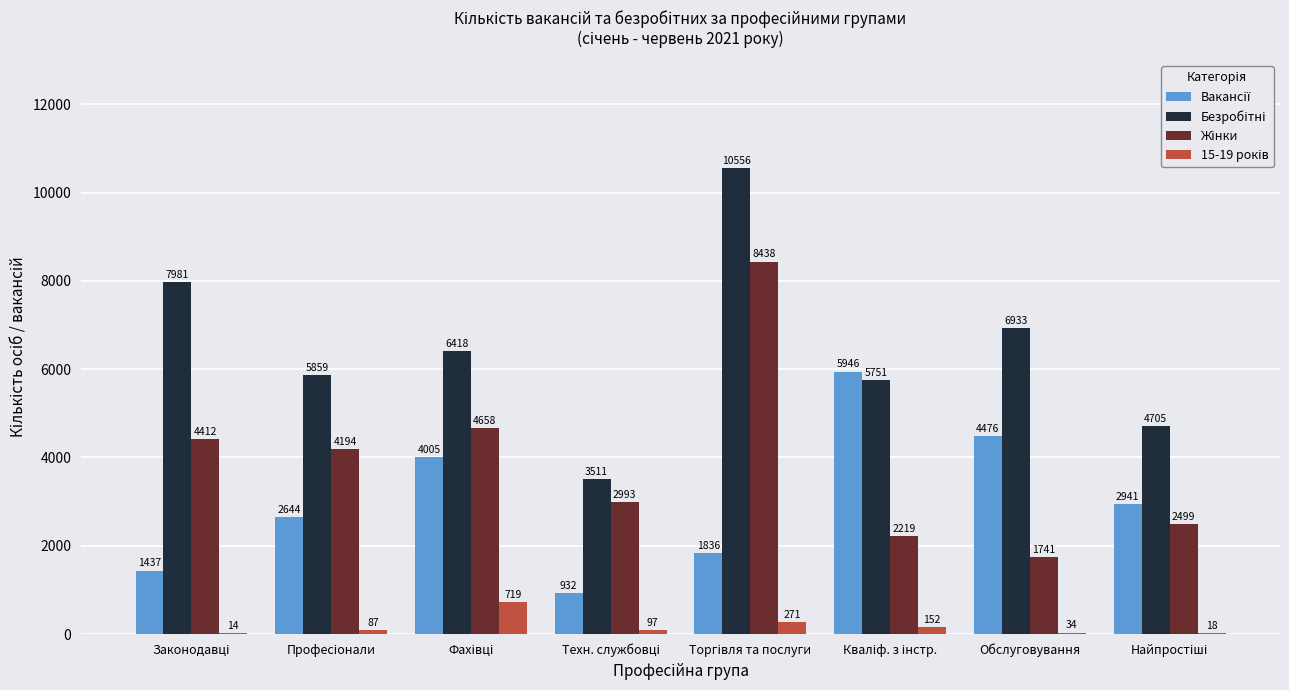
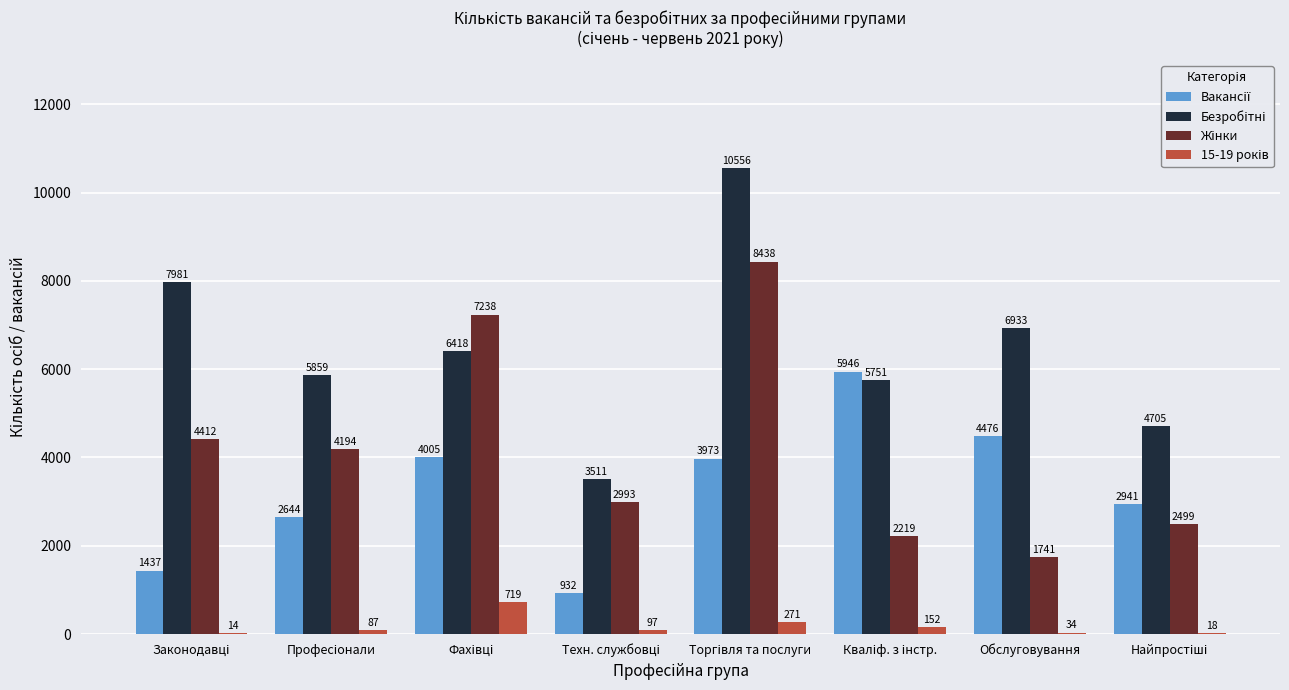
  {
    "Вакансії": {
      "Законодавці": 1437,
      "Професіонали": 2644,
      "Фахівці": 4005,
      "Техн. службовці": 932,
-     "Торгівля та послуги": 1836,
+     "Торгівля та послуги": 3973,
      "Кваліф. з інстр.": 5946,
      "Обслуговування": 4476,
      "Найпростіші": 2941
    },
    "Безробітні": {
      "Законодавці": 7981,
      "Професіонали": 5859,
      "Фахівці": 6418,
      "Техн. службовці": 3511,
      "Торгівля та послуги": 10556,
      "Кваліф. з інстр.": 5751,
      "Обслуговування": 6933,
      "Найпростіші": 4705
    },
    "Жінки": {
      "Законодавці": 4412,
      "Професіонали": 4194,
-     "Фахівці": 4658,
+     "Фахівці": 7238,
      "Техн. службовці": 2993,
      "Торгівля та послуги": 8438,
      "Кваліф. з інстр.": 2219,
      "Обслуговування": 1741,
      "Найпростіші": 2499
    },
    "15-19 років": {
      "Законодавці": 14,
      "Професіонали": 87,
      "Фахівці": 719,
      "Техн. службовці": 97,
      "Торгівля та послуги": 271,
      "Кваліф. з інстр.": 152,
      "Обслуговування": 34,
      "Найпростіші": 18
    }
  }
